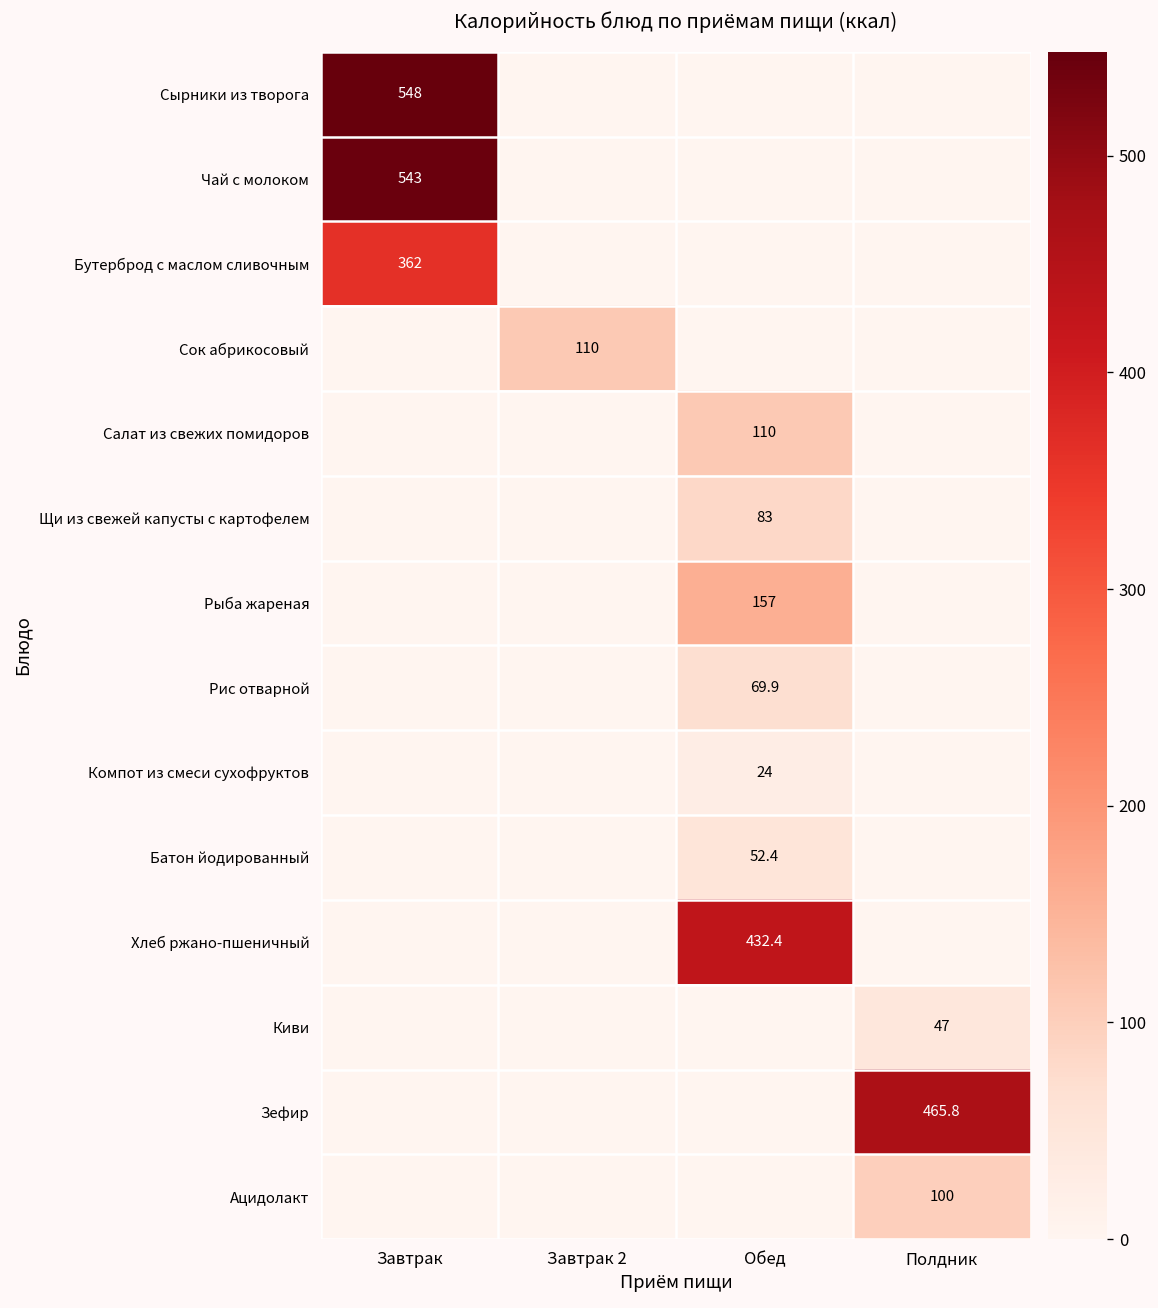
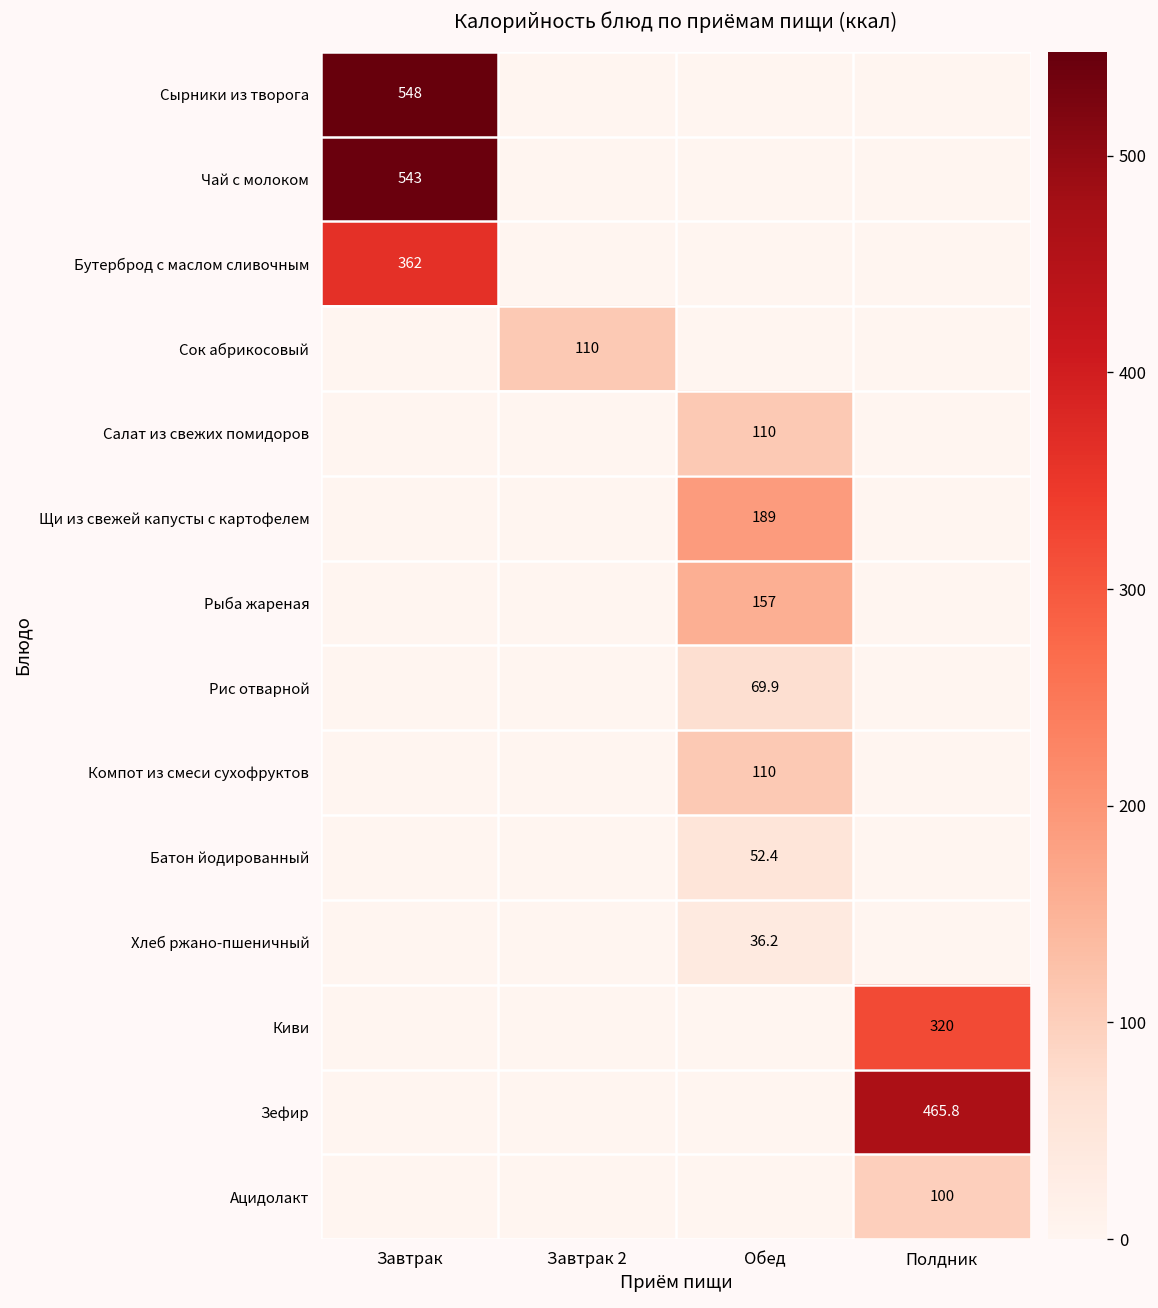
  {
    "Сырники из творога": {
      "Завтрак": 548
    },
    "Чай с молоком": {
      "Завтрак": 543
    },
    "Бутерброд с маслом сливочным": {
      "Завтрак": 362
    },
    "Сок абрикосовый": {
      "Завтрак 2": 110
    },
    "Салат из свежих помидоров": {
      "Обед": 110
    },
    "Щи из свежей капусты с картофелем": {
-     "Обед": 83
+     "Обед": 189
    },
    "Рыба жареная": {
      "Обед": 157
    },
    "Рис отварной": {
      "Обед": 69.9
    },
    "Компот из смеси сухофруктов": {
-     "Обед": 24
+     "Обед": 110
    },
    "Батон йодированный": {
      "Обед": 52.4
    },
    "Хлеб ржано-пшеничный": {
-     "Обед": 432.4
+     "Обед": 36.2
    },
    "Киви": {
-     "Полдник": 47
+     "Полдник": 320
    },
    "Зефир": {
      "Полдник": 465.8
    },
    "Ацидолакт": {
      "Полдник": 100
    }
  }
